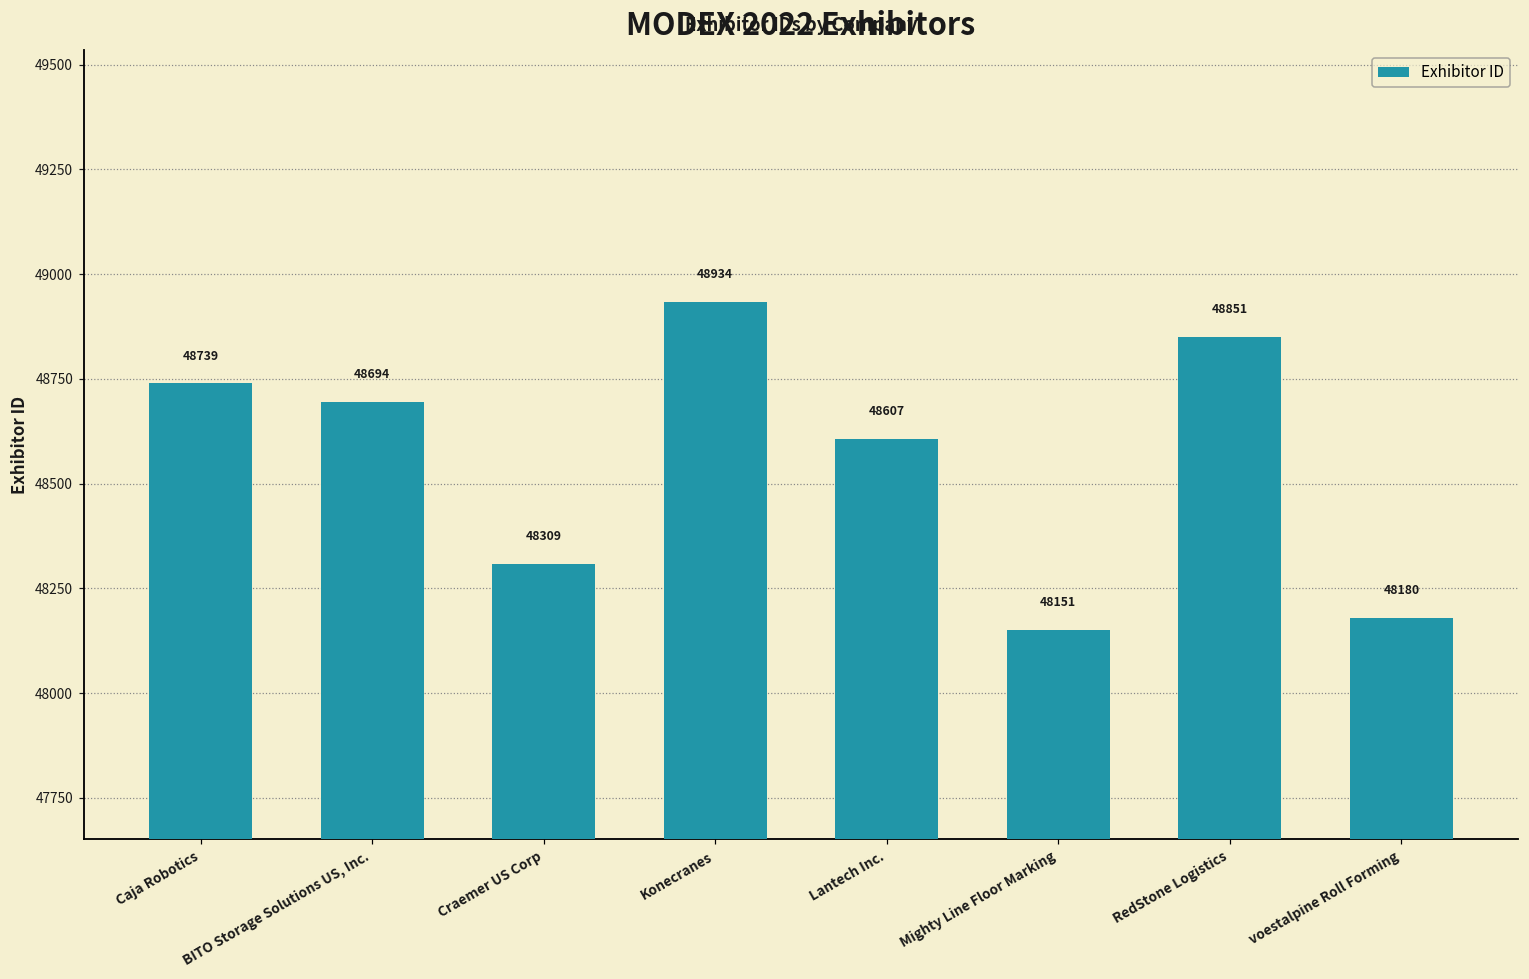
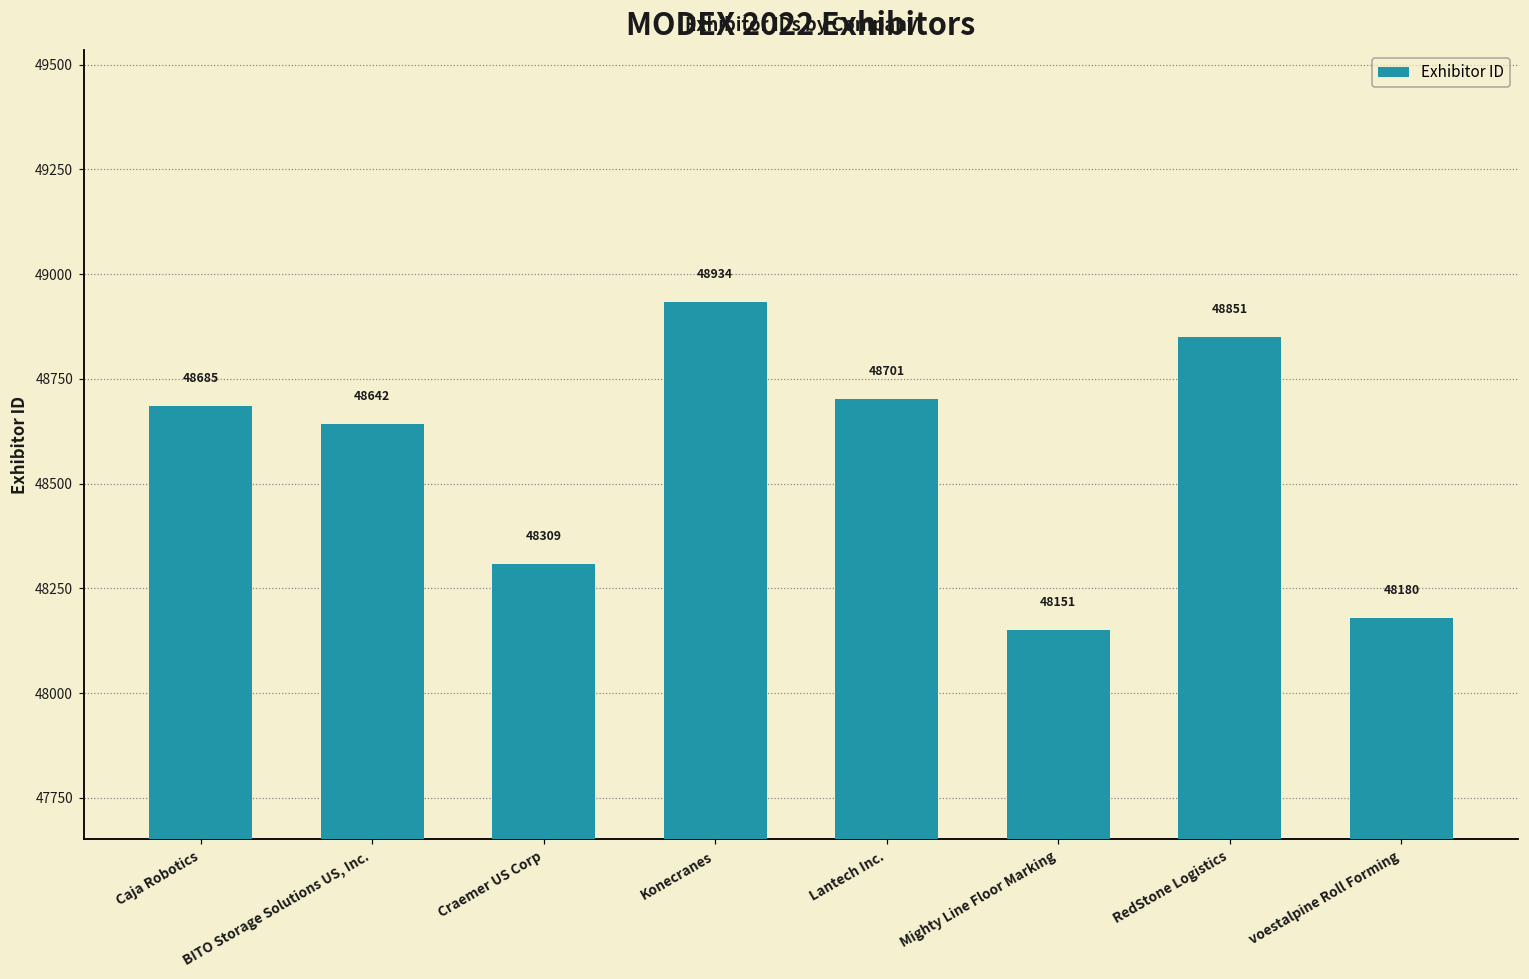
  {
-   "Caja Robotics": 48739,
-   "BITO Storage Solutions US, Inc.": 48694,
+   "Caja Robotics": 48685,
+   "BITO Storage Solutions US, Inc.": 48642,
    "Craemer US Corp": 48309,
    "Konecranes": 48934,
-   "Lantech Inc.": 48607,
+   "Lantech Inc.": 48701,
    "Mighty Line Floor Marking": 48151,
    "RedStone Logistics": 48851,
    "voestalpine Roll Forming": 48180
  }
